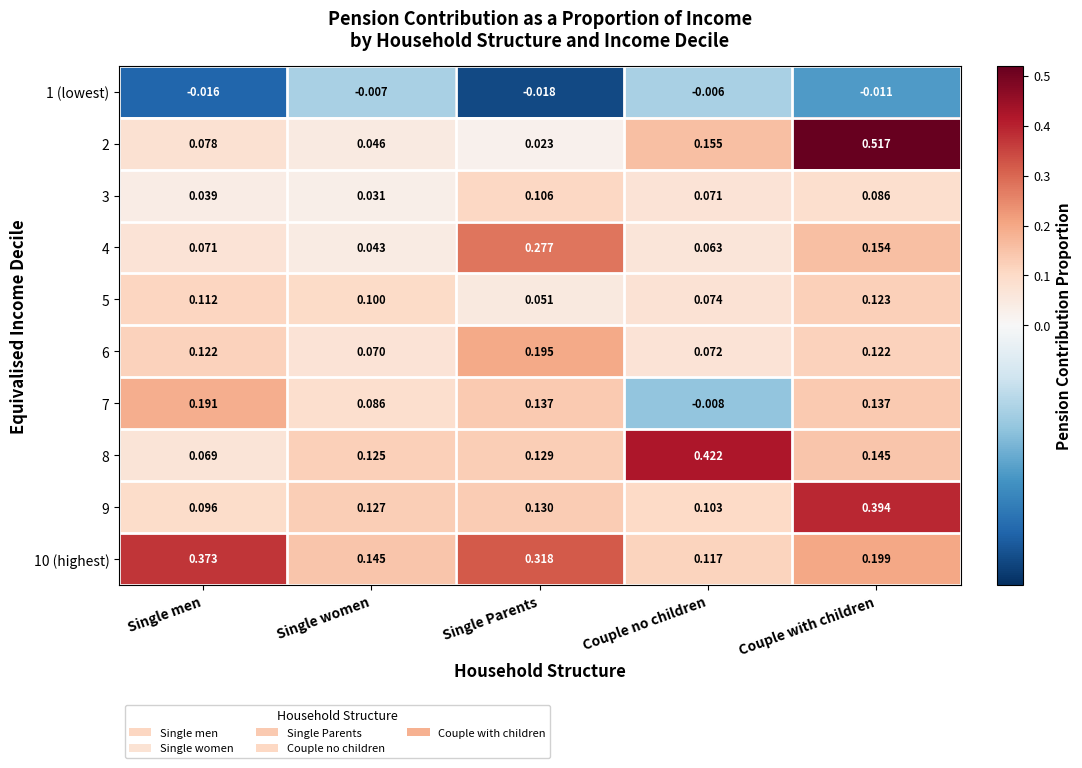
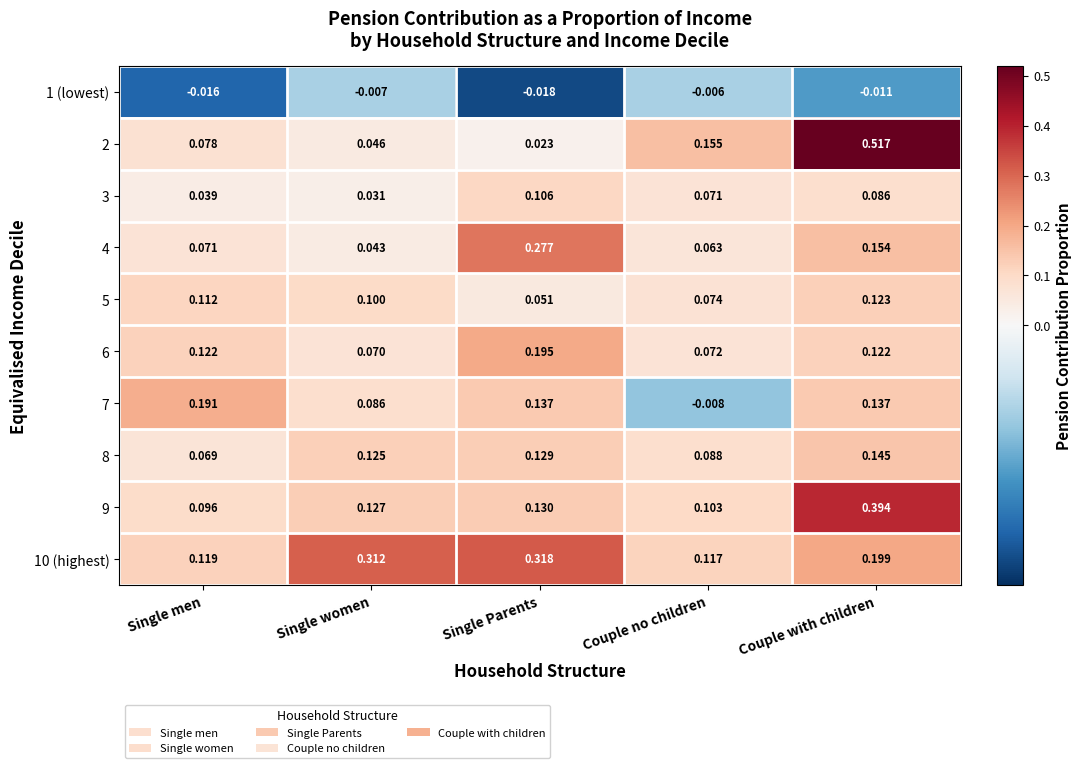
  {
    "1 (lowest)": {
      "Single men": -0.016,
      "Single women": -0.007,
      "Single Parents": -0.018,
      "Couple no children": -0.006,
      "Couple with children": -0.011
    },
    "2": {
      "Single men": 0.078,
      "Single women": 0.046,
      "Single Parents": 0.023,
      "Couple no children": 0.155,
      "Couple with children": 0.517
    },
    "3": {
      "Single men": 0.039,
      "Single women": 0.031,
      "Single Parents": 0.106,
      "Couple no children": 0.071,
      "Couple with children": 0.086
    },
    "4": {
      "Single men": 0.071,
      "Single women": 0.043,
      "Single Parents": 0.277,
      "Couple no children": 0.063,
      "Couple with children": 0.154
    },
    "5": {
      "Single men": 0.112,
      "Single women": 0.100,
      "Single Parents": 0.051,
      "Couple no children": 0.074,
      "Couple with children": 0.123
    },
    "6": {
      "Single men": 0.122,
      "Single women": 0.070,
      "Single Parents": 0.195,
      "Couple no children": 0.072,
      "Couple with children": 0.122
    },
    "7": {
      "Single men": 0.191,
      "Single women": 0.086,
      "Single Parents": 0.137,
      "Couple no children": -0.008,
      "Couple with children": 0.137
    },
    "8": {
      "Single men": 0.069,
      "Single women": 0.125,
      "Single Parents": 0.129,
-     "Couple no children": 0.422,
+     "Couple no children": 0.088,
      "Couple with children": 0.145
    },
    "9": {
      "Single men": 0.096,
      "Single women": 0.127,
      "Single Parents": 0.130,
      "Couple no children": 0.103,
      "Couple with children": 0.394
    },
    "10 (highest)": {
-     "Single men": 0.373,
-     "Single women": 0.145,
+     "Single men": 0.119,
+     "Single women": 0.312,
      "Single Parents": 0.318,
      "Couple no children": 0.117,
      "Couple with children": 0.199
    }
  }
